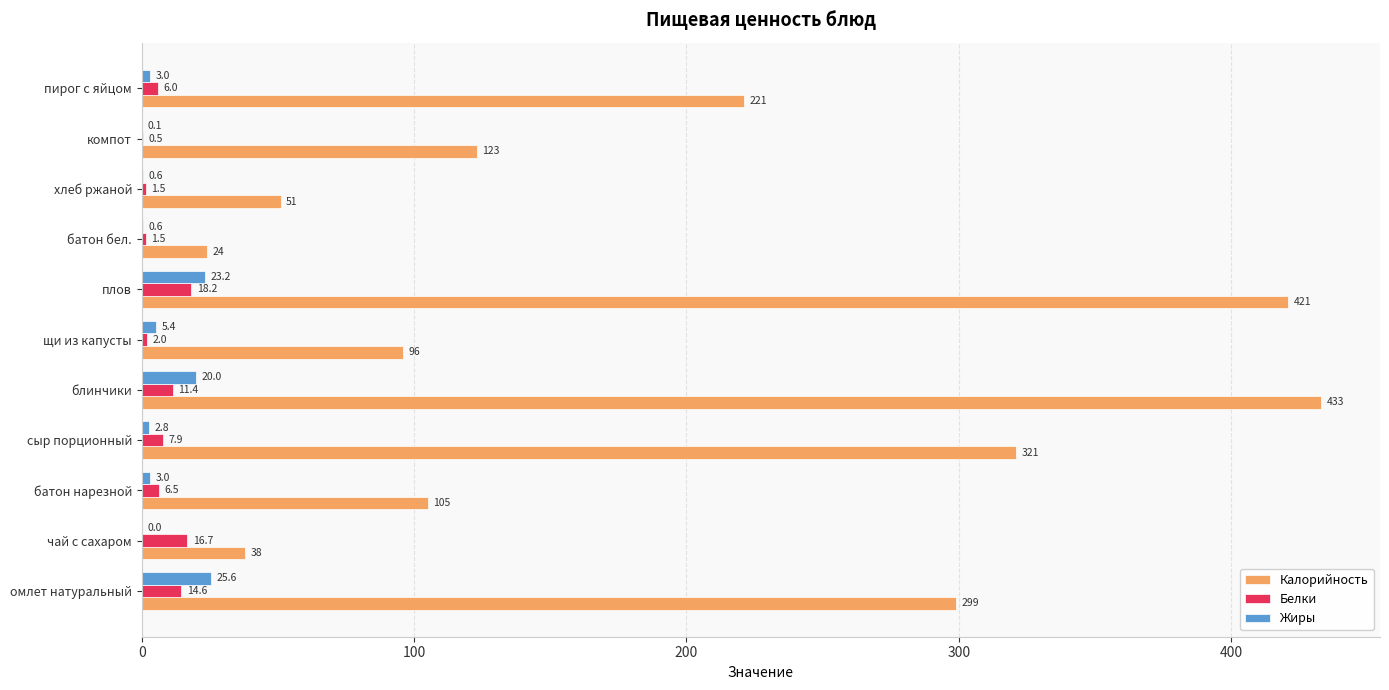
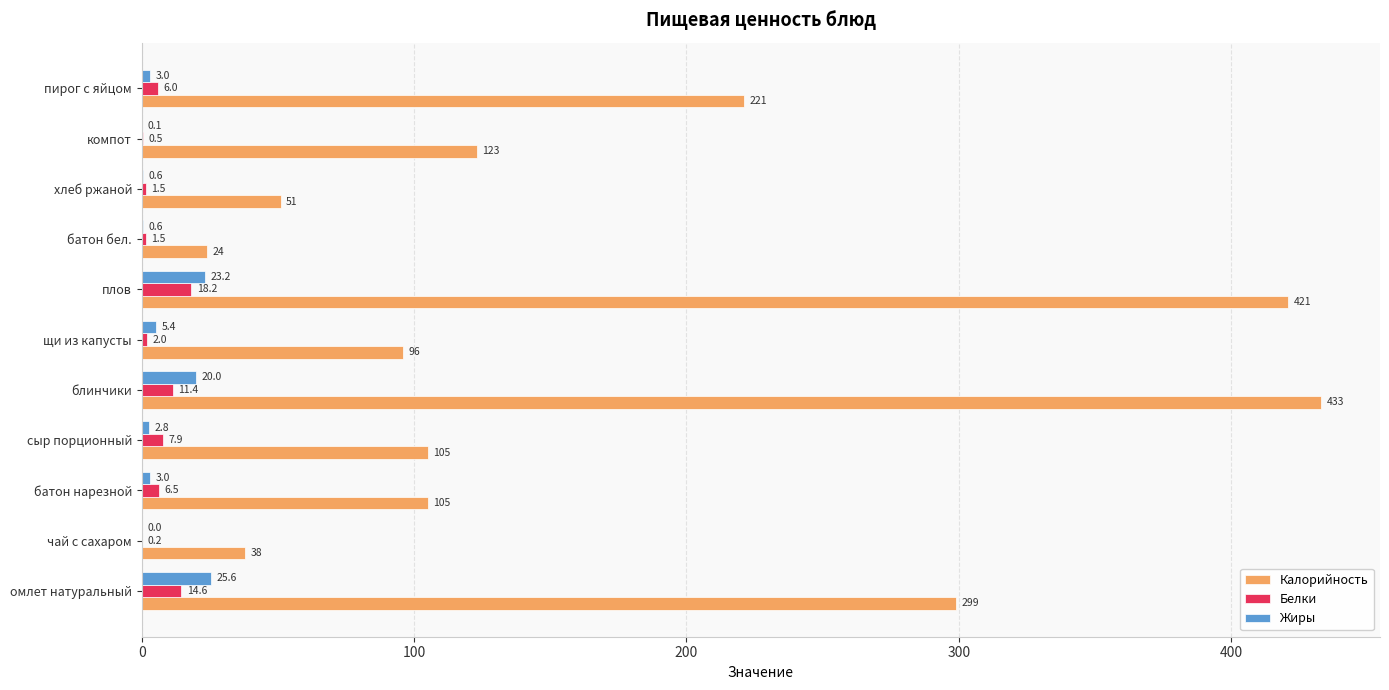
  {
    "Калорийность": {
      "пирог с яйцом": 221,
      "компот": 123,
      "хлеб ржаной": 51,
      "батон бел.": 24,
      "плов": 421,
      "щи из капусты": 96,
      "блинчики": 433,
-     "сыр порционный": 321,
+     "сыр порционный": 105,
      "батон нарезной": 105,
      "чай с сахаром": 38,
      "омлет натуральный": 299
    },
    "Белки": {
      "пирог с яйцом": 6.0,
      "компот": 0.5,
      "хлеб ржаной": 1.5,
      "батон бел.": 1.5,
      "плов": 18.2,
      "щи из капусты": 2.0,
      "блинчики": 11.4,
      "сыр порционный": 7.9,
      "батон нарезной": 6.5,
-     "чай с сахаром": 16.7,
+     "чай с сахаром": 0.2,
      "омлет натуральный": 14.6
    },
    "Жиры": {
      "пирог с яйцом": 3.0,
      "компот": 0.1,
      "хлеб ржаной": 0.6,
      "батон бел.": 0.6,
      "плов": 23.2,
      "щи из капусты": 5.4,
      "блинчики": 20.0,
      "сыр порционный": 2.8,
      "батон нарезной": 3.0,
      "чай с сахаром": 0.0,
      "омлет натуральный": 25.6
    }
  }
